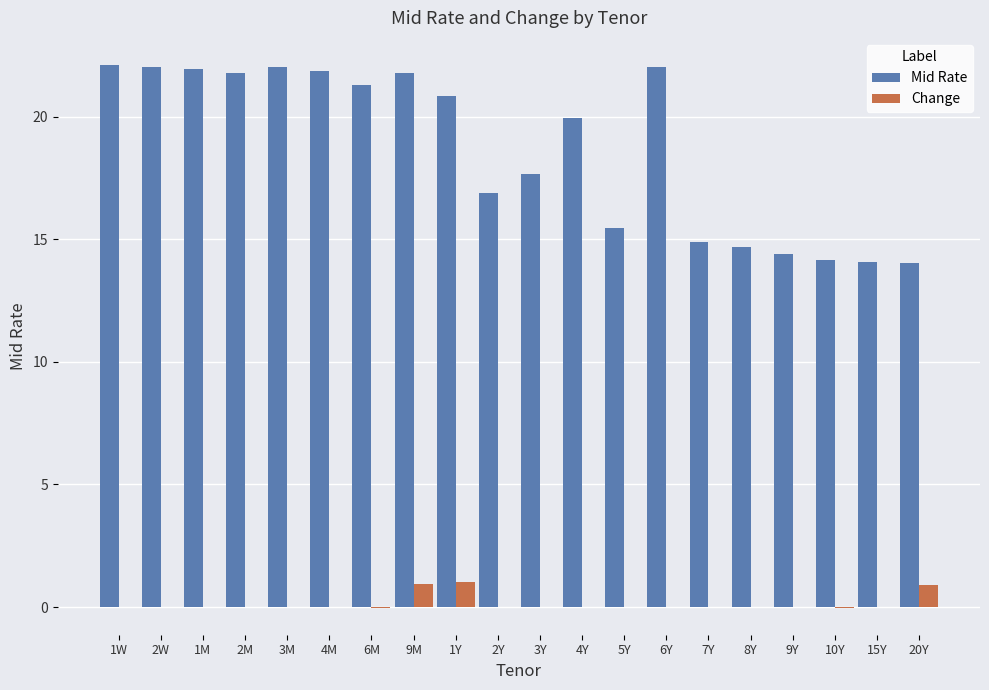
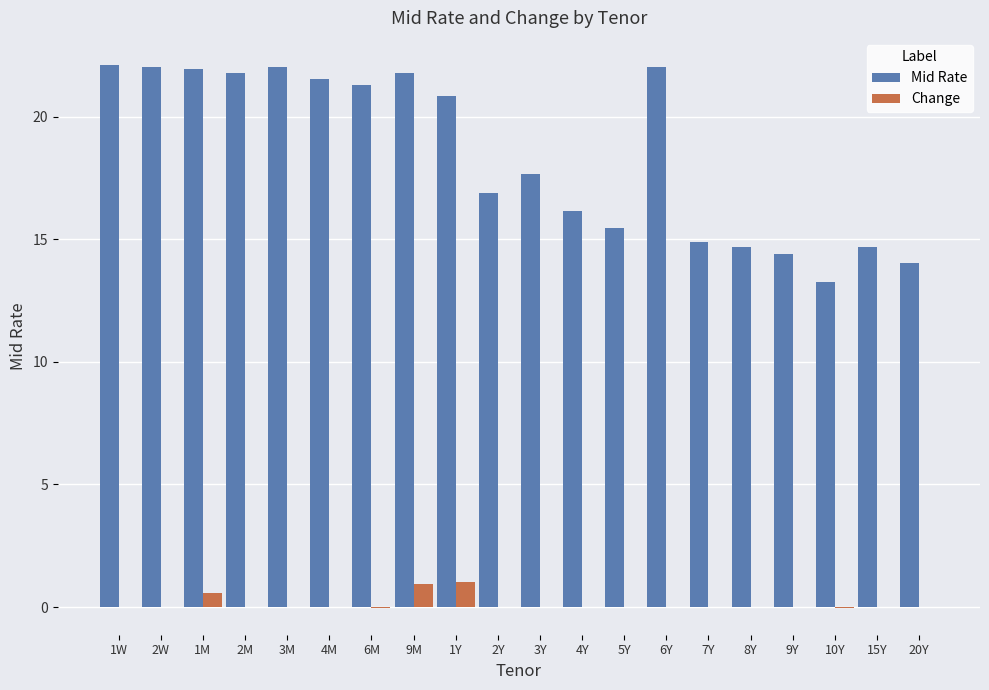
  {
    "Mid Rate": {
      "1W": 22.1,
      "2W": 22.0,
      "1M": 21.9,
      "2M": 21.8,
      "3M": 22.0,
-     "4M": 21.9,
+     "4M": 21.5,
      "6M": 21.3,
      "9M": 21.8,
      "1Y": 20.9,
      "2Y": 16.9,
      "3Y": 17.7,
-     "4Y": 20.0,
+     "4Y": 16.1,
      "5Y": 15.5,
      "6Y": 22.0,
      "7Y": 14.9,
      "8Y": 14.7,
      "9Y": 14.4,
-     "10Y": 14.2,
-     "15Y": 14.1,
+     "10Y": 13.3,
+     "15Y": 14.7,
      "20Y": 14.0
    },
    "Change": {
-     "1M": 0.0,
+     "1M": 0.6,
      "3M": 0.0,
      "4M": 0.0,
      "9M": 1.0,
      "1Y": 1.0,
      "6Y": 0.0,
      "8Y": 0.0,
      "9Y": 0.0,
      "15Y": 0.0,
-     "20Y": 0.9
+     "20Y": 0.0
    }
  }
